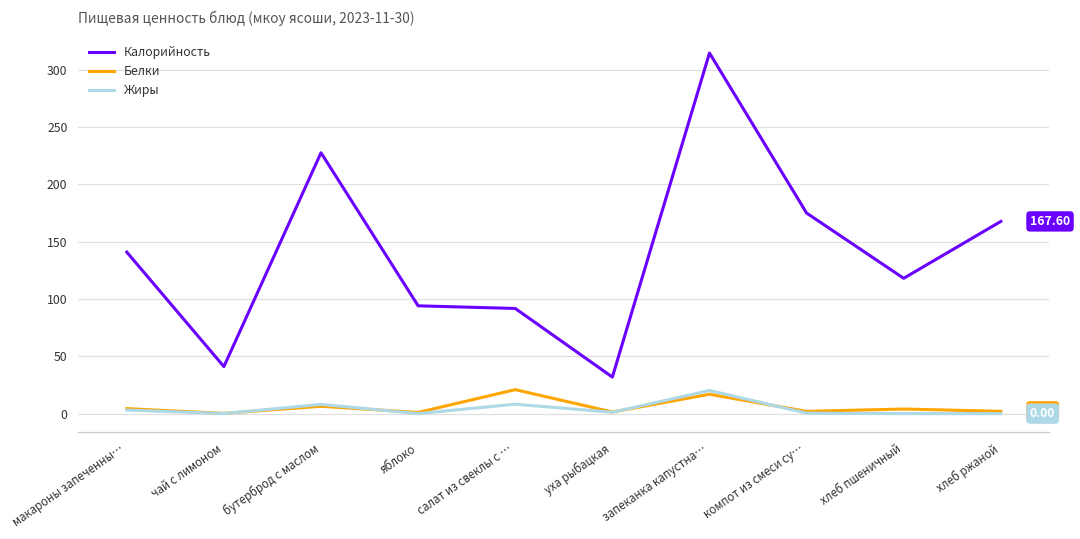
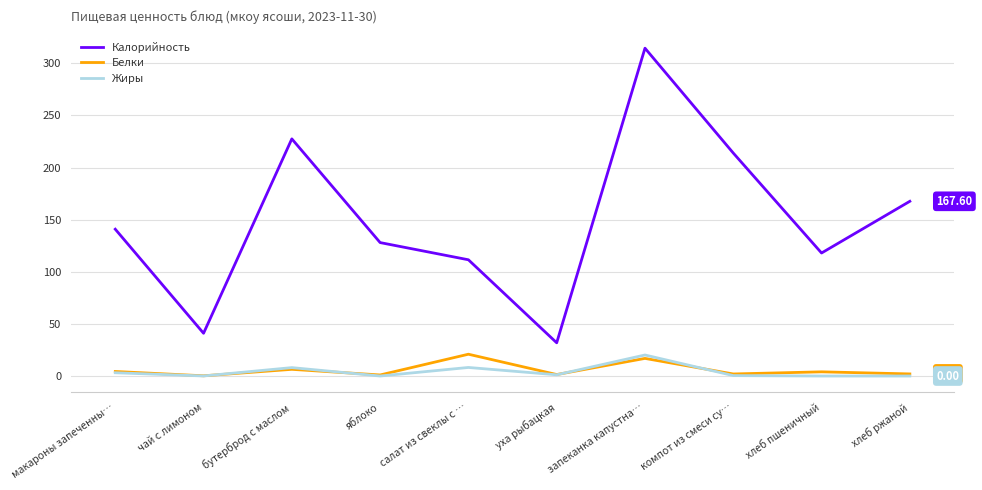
  {
    "Калорийность": {
      "макароны запеченны…": 141,
      "чай с лимоном": 41,
      "бутерброд с маслом": 227,
-     "яблоко": 94,
-     "салат из свеклы с …": 92,
+     "яблоко": 128,
+     "салат из свеклы с …": 112,
      "уха рыбацкая": 32,
      "запеканка капустна…": 314,
-     "компот из смеси су…": 175,
+     "компот из смеси су…": 214,
      "хлеб пшеничный": 118,
      "хлеб ржаной": 168
    },
    "Белки": {
      "салат из свеклы с …": 21,
      "запеканка капустна…": 17,
      "хлеб пшеничный": 4
    },
    "Жиры": {
      "салат из свеклы с …": 8,
      "запеканка капустна…": 20,
      "хлеб пшеничный": 0
    }
  }
